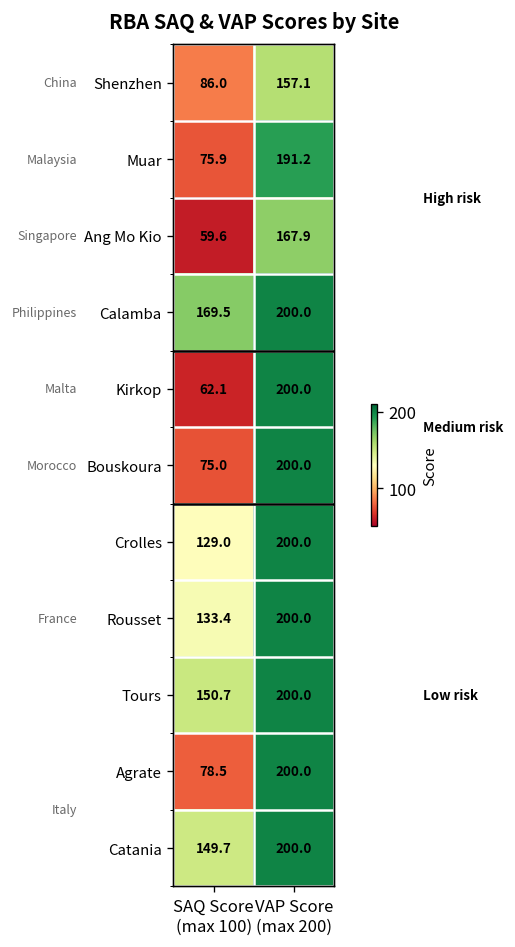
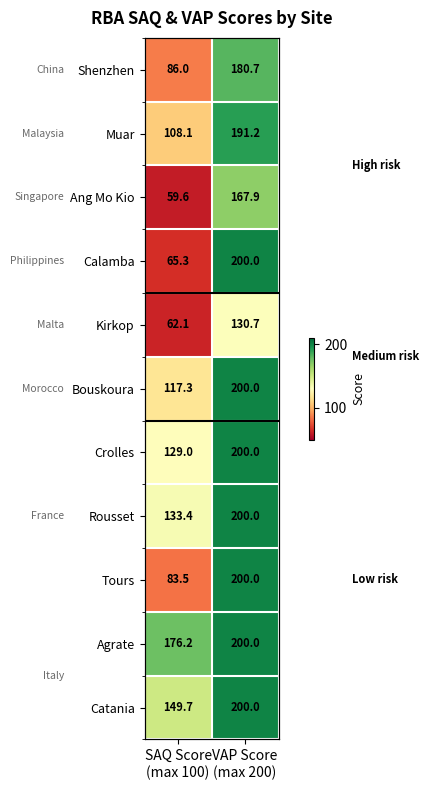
  {
    "Shenzhen": {
      "SAQ Score (max 100)": 86.0,
-     "VAP Score (max 200)": 157.1
+     "VAP Score (max 200)": 180.7
    },
    "Muar": {
-     "SAQ Score (max 100)": 75.9,
+     "SAQ Score (max 100)": 108.1,
      "VAP Score (max 200)": 191.2
    },
    "Ang Mo Kio": {
      "SAQ Score (max 100)": 59.6,
      "VAP Score (max 200)": 167.9
    },
    "Calamba": {
-     "SAQ Score (max 100)": 169.5,
+     "SAQ Score (max 100)": 65.3,
      "VAP Score (max 200)": 200.0
    },
    "Kirkop": {
      "SAQ Score (max 100)": 62.1,
-     "VAP Score (max 200)": 200.0
+     "VAP Score (max 200)": 130.7
    },
    "Bouskoura": {
-     "SAQ Score (max 100)": 75.0,
+     "SAQ Score (max 100)": 117.3,
      "VAP Score (max 200)": 200.0
    },
    "Crolles": {
      "SAQ Score (max 100)": 129.0,
      "VAP Score (max 200)": 200.0
    },
    "Rousset": {
      "SAQ Score (max 100)": 133.4,
      "VAP Score (max 200)": 200.0
    },
    "Tours": {
-     "SAQ Score (max 100)": 150.7,
+     "SAQ Score (max 100)": 83.5,
      "VAP Score (max 200)": 200.0
    },
    "Agrate": {
-     "SAQ Score (max 100)": 78.5,
+     "SAQ Score (max 100)": 176.2,
      "VAP Score (max 200)": 200.0
    },
    "Catania": {
      "SAQ Score (max 100)": 149.7,
      "VAP Score (max 200)": 200.0
    }
  }
